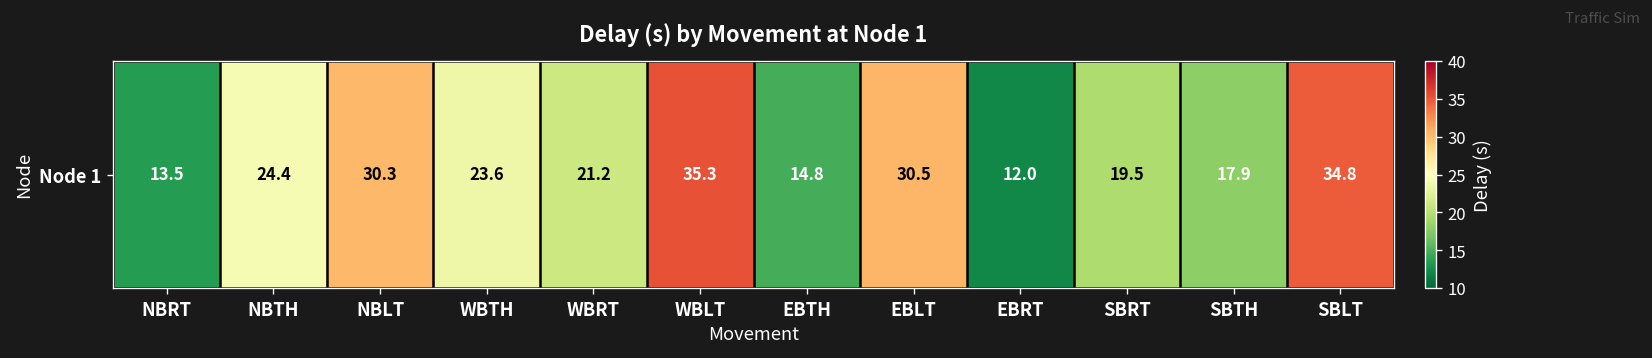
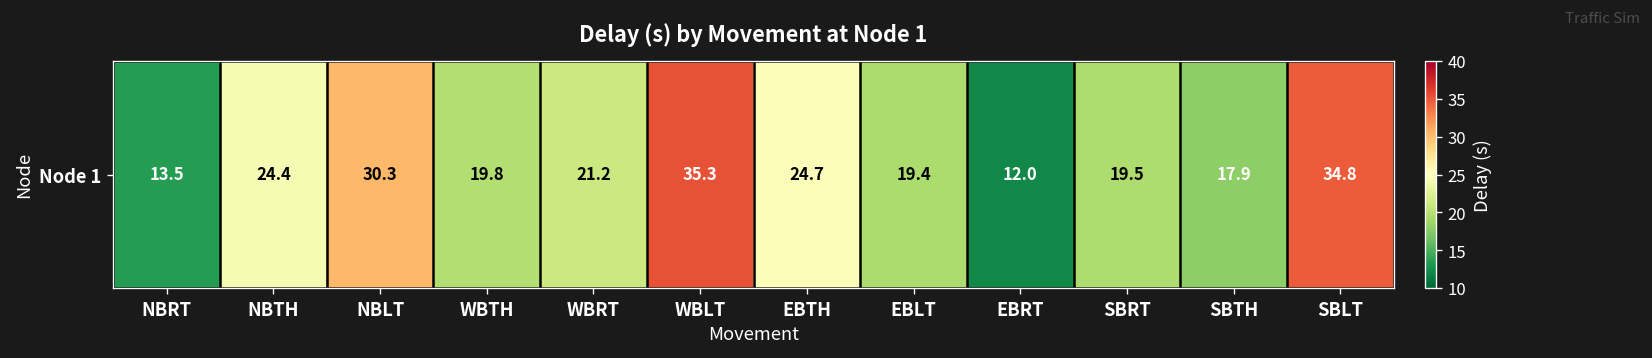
  {
    "Node 1": {
      "NBRT": 13.5,
      "NBTH": 24.4,
      "NBLT": 30.3,
-     "WBTH": 23.6,
+     "WBTH": 19.8,
      "WBRT": 21.2,
      "WBLT": 35.3,
-     "EBTH": 14.8,
-     "EBLT": 30.5,
+     "EBTH": 24.7,
+     "EBLT": 19.4,
      "EBRT": 12.0,
      "SBRT": 19.5,
      "SBTH": 17.9,
      "SBLT": 34.8
    }
  }
